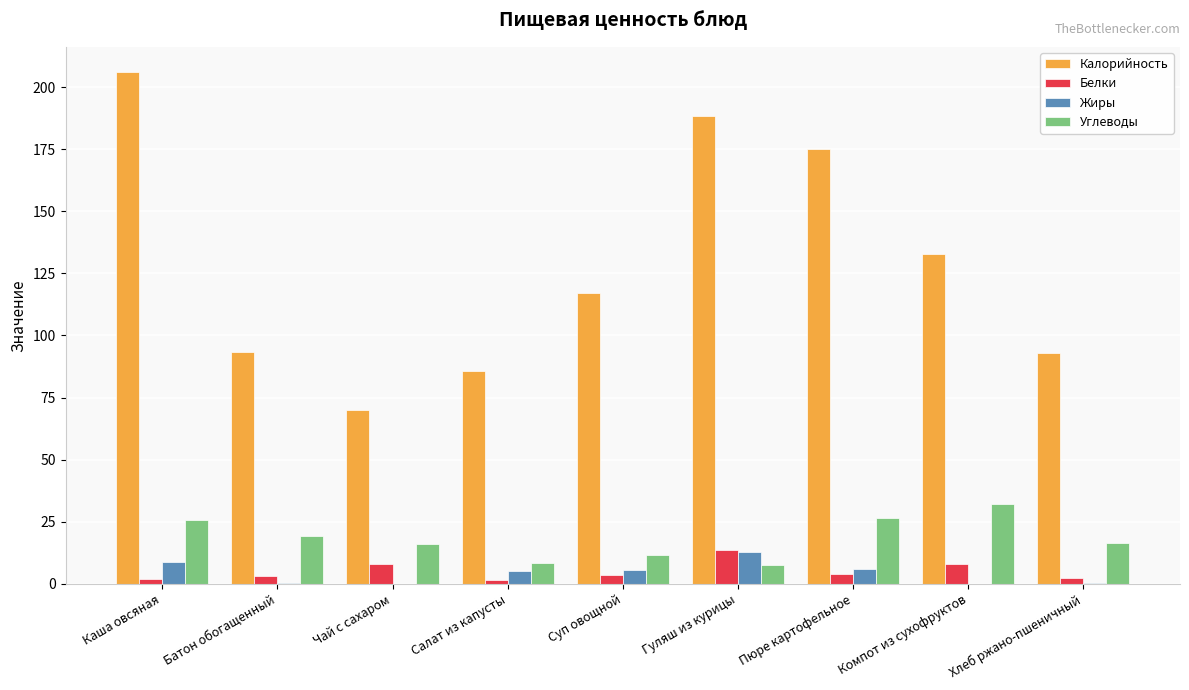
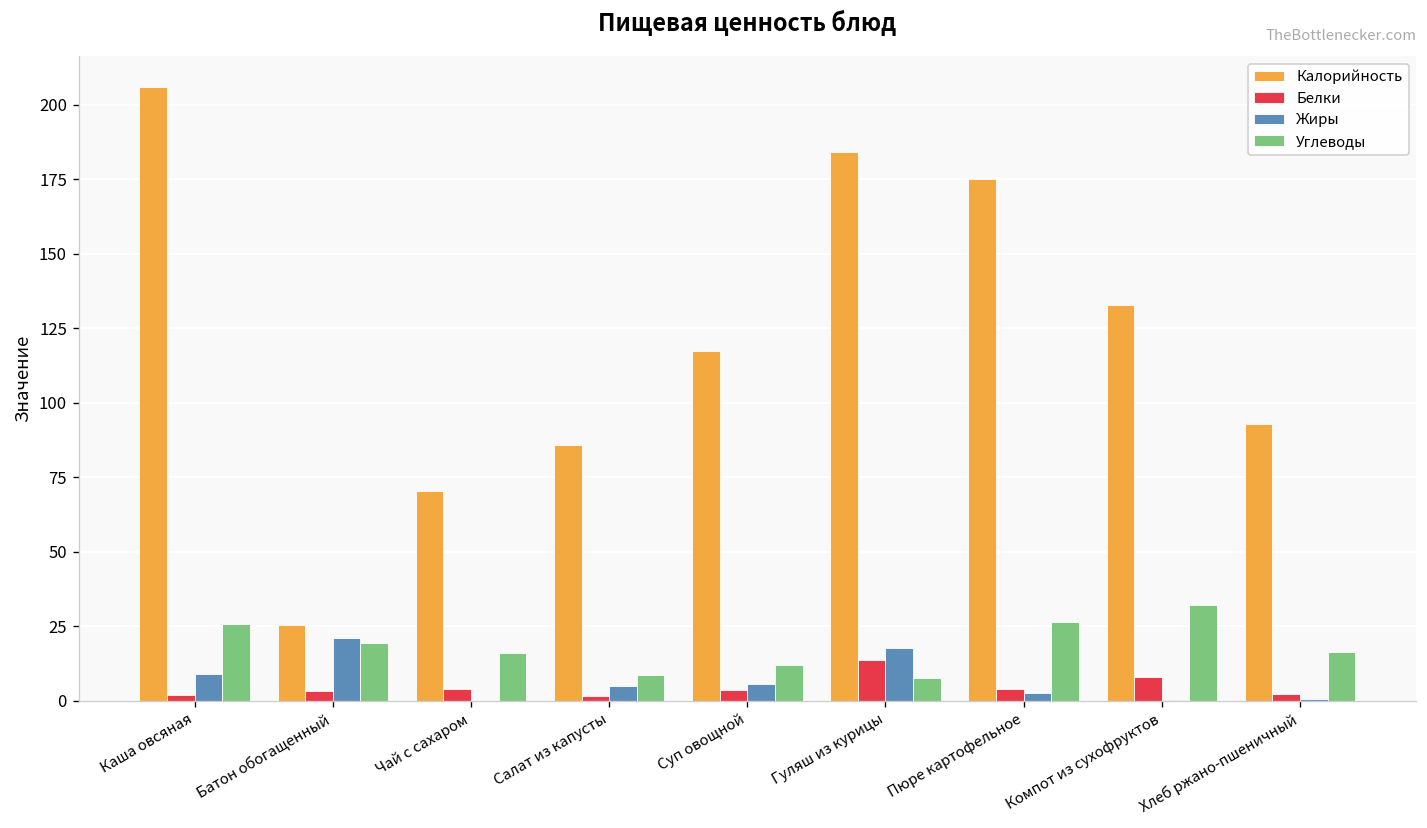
  {
    "Калорийность": {
      "Каша овсяная": 206,
-     "Батон обогащенный": 94,
+     "Батон обогащенный": 25,
      "Чай с сахаром": 70,
      "Салат из капусты": 86,
      "Суп овощной": 117,
-     "Гуляш из курицы": 188,
+     "Гуляш из курицы": 184,
      "Пюре картофельное": 175,
      "Компот из сухофруктов": 133,
      "Хлеб ржано-пшеничный": 93
    },
    "Белки": {
      "Каша овсяная": 2,
      "Батон обогащенный": 3,
-     "Чай с сахаром": 8,
+     "Чай с сахаром": 4,
      "Салат из капусты": 2,
      "Суп овощной": 4,
      "Гуляш из курицы": 14,
      "Пюре картофельное": 4,
      "Компот из сухофруктов": 8,
      "Хлеб ржано-пшеничный": 2
    },
    "Жиры": {
      "Каша овсяная": 9,
-     "Батон обогащенный": 0,
+     "Батон обогащенный": 21,
      "Чай с сахаром": 0,
      "Салат из капусты": 5,
      "Суп овощной": 6,
-     "Гуляш из курицы": 13,
-     "Пюре картофельное": 6
+     "Гуляш из курицы": 18,
+     "Пюре картофельное": 3
    },
    "Углеводы": {
      "Каша овсяная": 26,
      "Батон обогащенный": 19,
      "Чай с сахаром": 16,
      "Салат из капусты": 8,
      "Суп овощной": 12,
      "Гуляш из курицы": 8,
      "Пюре картофельное": 26,
      "Компот из сухофруктов": 32,
      "Хлеб ржано-пшеничный": 16
    }
  }
